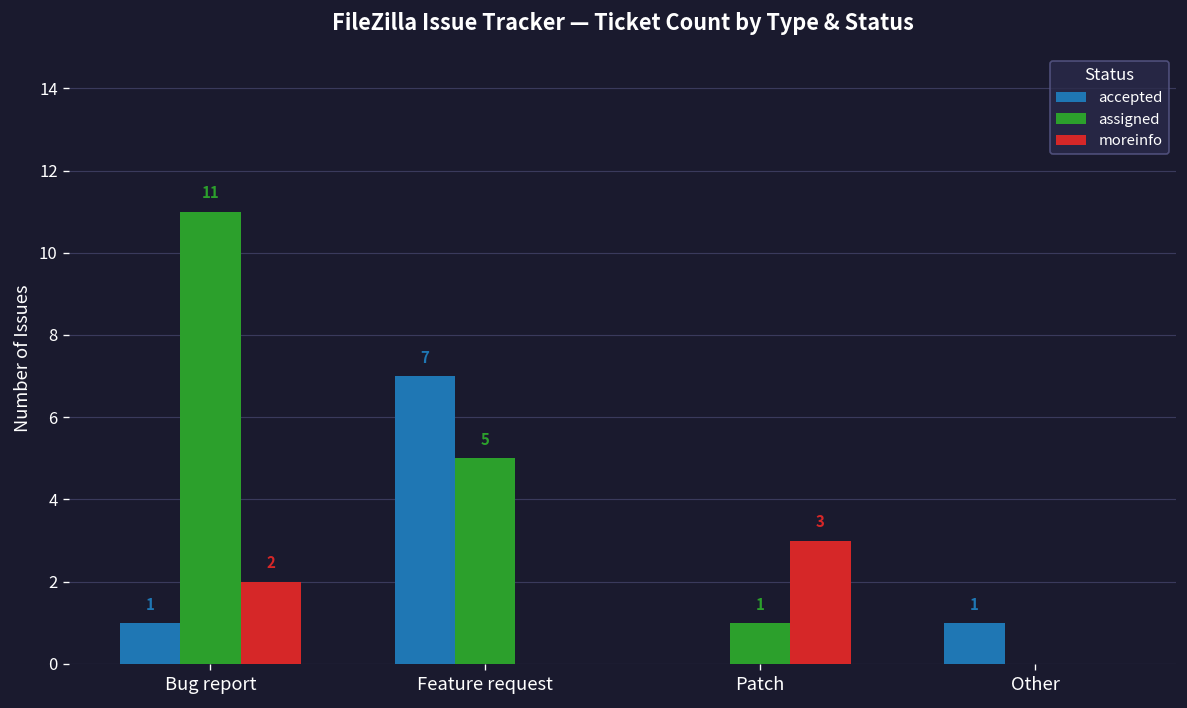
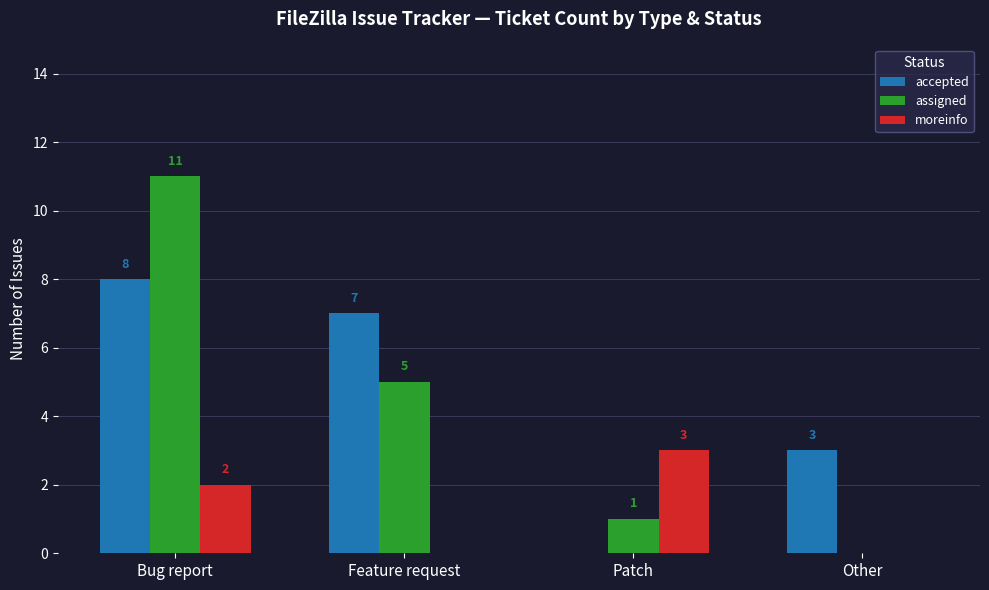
  {
    "accepted": {
-     "Bug report": 1,
+     "Bug report": 8,
      "Feature request": 7,
-     "Other": 1
+     "Other": 3
    },
    "assigned": {
      "Bug report": 11,
      "Feature request": 5,
      "Patch": 1
    },
    "moreinfo": {
      "Bug report": 2,
      "Patch": 3
    }
  }
